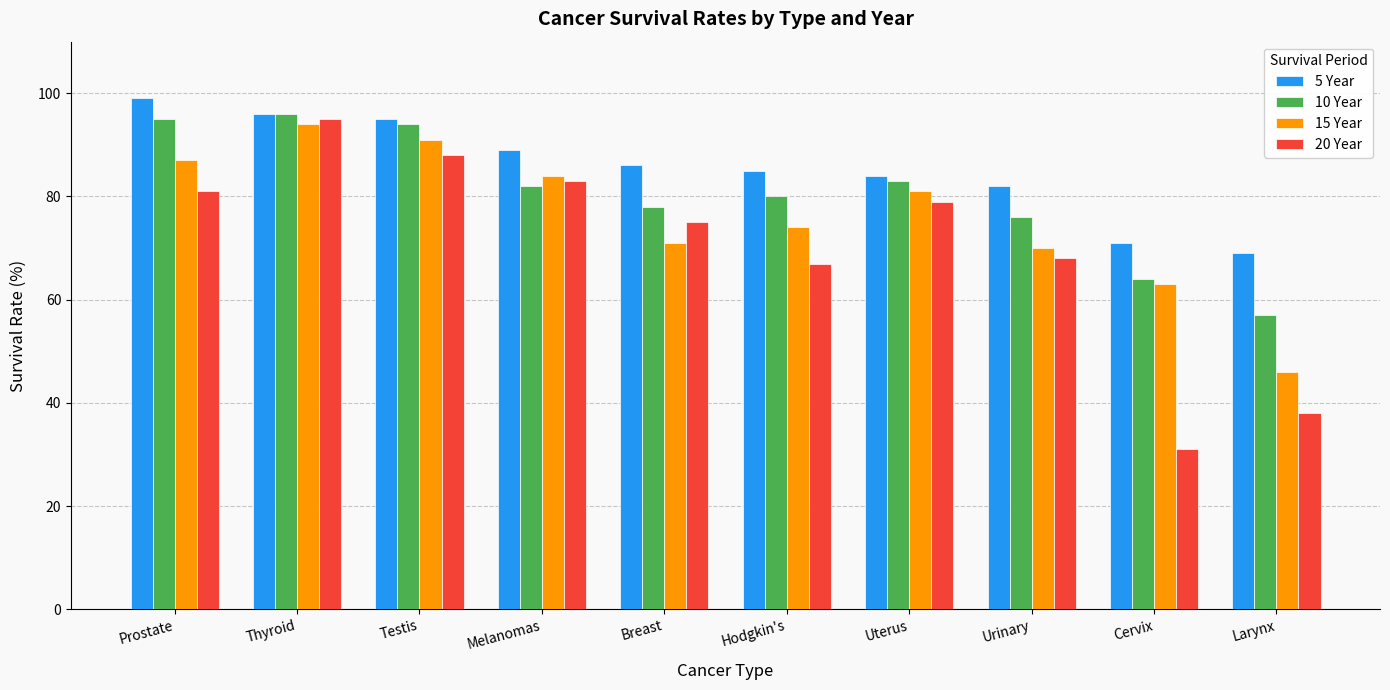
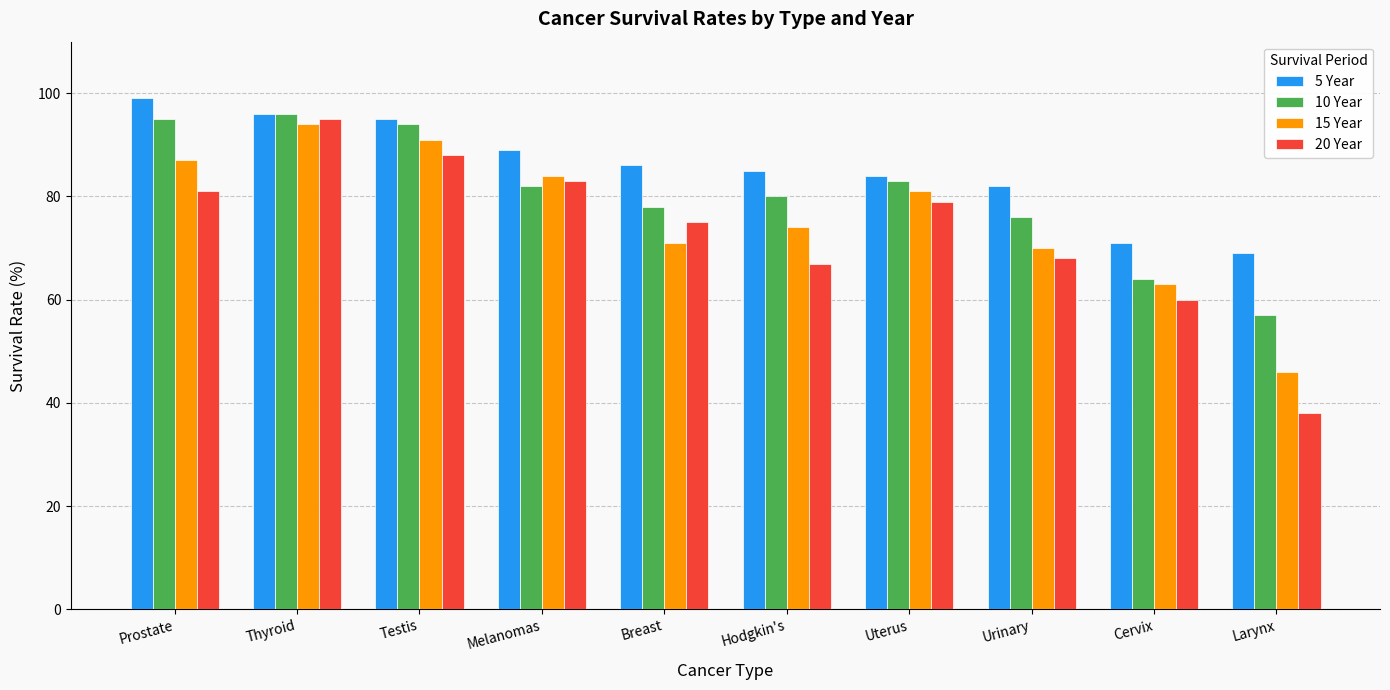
  {
    "5 Year": {
      "Prostate": 99,
      "Thyroid": 96,
      "Testis": 95,
      "Melanomas": 89,
      "Breast": 86,
      "Hodgkin's": 85,
      "Uterus": 84,
      "Urinary": 82,
      "Cervix": 71,
      "Larynx": 69
    },
    "10 Year": {
      "Prostate": 95,
      "Thyroid": 96,
      "Testis": 94,
      "Melanomas": 82,
      "Breast": 78,
      "Hodgkin's": 80,
      "Uterus": 83,
      "Urinary": 76,
      "Cervix": 64,
      "Larynx": 57
    },
    "15 Year": {
      "Prostate": 87,
      "Thyroid": 94,
      "Testis": 91,
      "Melanomas": 84,
      "Breast": 71,
      "Hodgkin's": 74,
      "Uterus": 81,
      "Urinary": 70,
      "Cervix": 63,
      "Larynx": 46
    },
    "20 Year": {
      "Prostate": 81,
      "Thyroid": 95,
      "Testis": 88,
      "Melanomas": 83,
      "Breast": 75,
      "Hodgkin's": 67,
      "Uterus": 79,
      "Urinary": 68,
-     "Cervix": 31,
+     "Cervix": 60,
      "Larynx": 38
    }
  }
